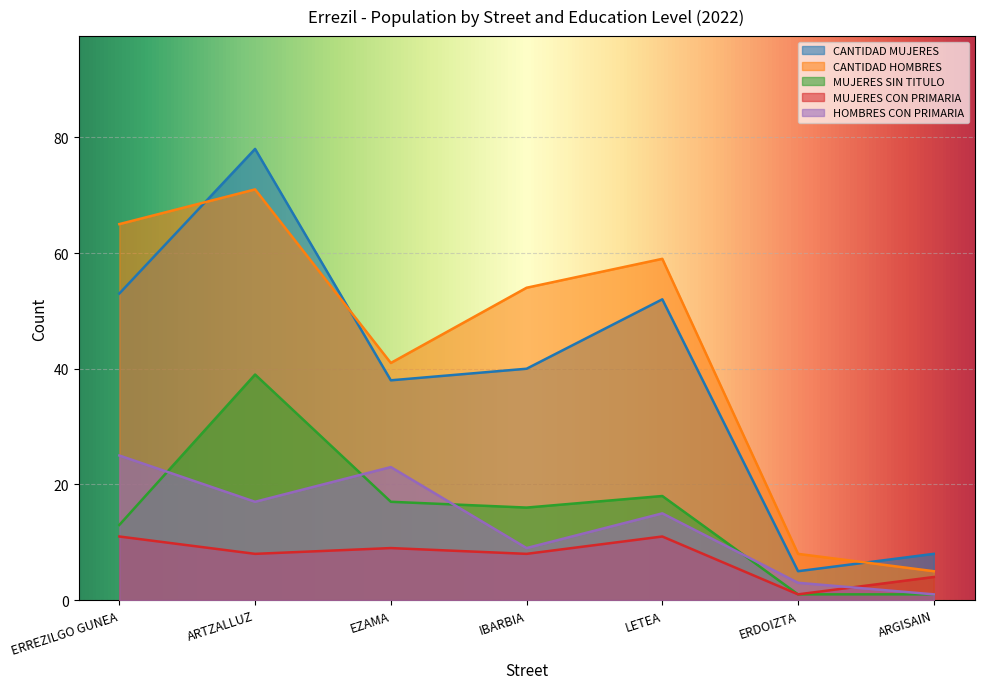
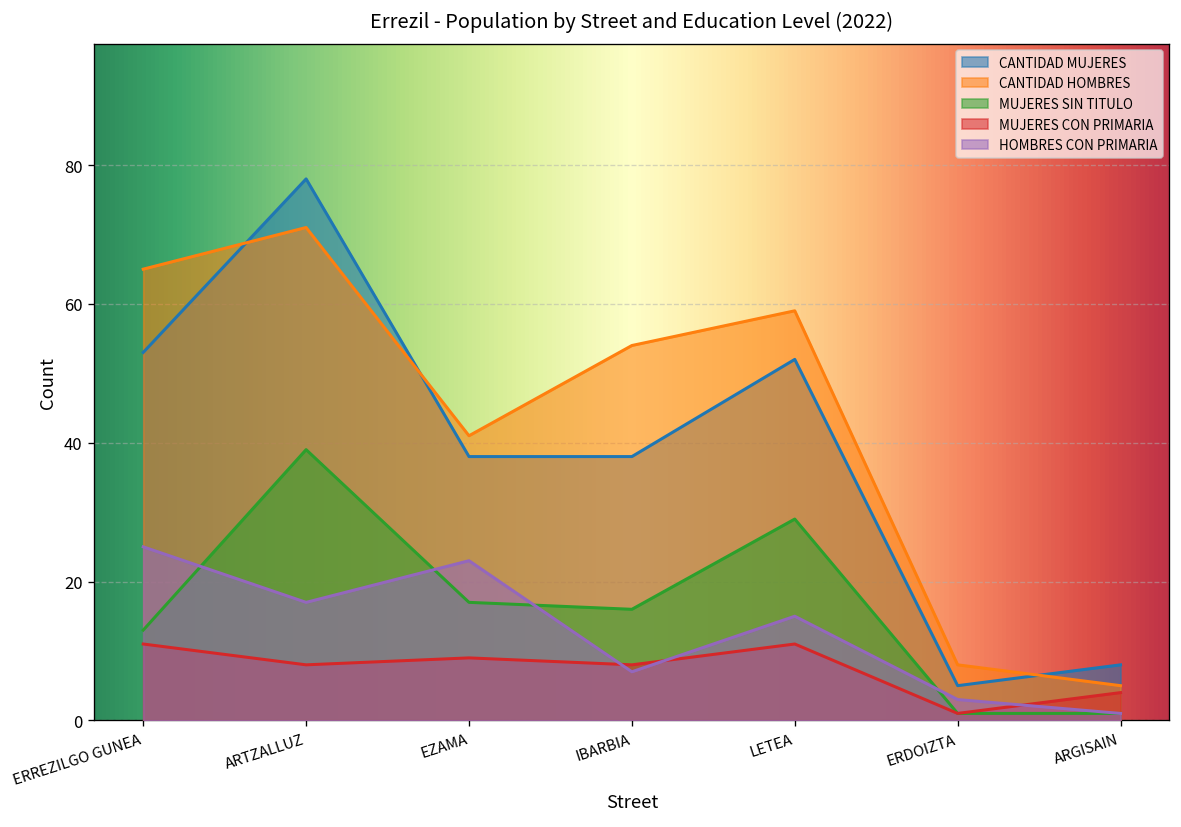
  {
    "CANTIDAD MUJERES": {
      "ERREZILGO GUNEA": 53,
      "ARTZALLUZ": 78,
      "EZAMA": 38,
-     "IBARBIA": 40,
+     "IBARBIA": 38,
      "LETEA": 52,
      "ERDOIZTA": 5,
      "ARGISAIN": 8
    },
    "CANTIDAD HOMBRES": {
      "ERREZILGO GUNEA": 65,
      "ARTZALLUZ": 71,
      "EZAMA": 41,
      "IBARBIA": 54,
      "LETEA": 59,
      "ERDOIZTA": 8,
      "ARGISAIN": 5
    },
    "MUJERES SIN TITULO": {
      "ERREZILGO GUNEA": 13,
      "ARTZALLUZ": 39,
      "EZAMA": 17,
      "IBARBIA": 16,
-     "LETEA": 18
+     "LETEA": 29
    },
    "MUJERES CON PRIMARIA": {
      "ERREZILGO GUNEA": 11,
      "ARTZALLUZ": 8,
      "EZAMA": 9,
      "IBARBIA": 8,
      "LETEA": 11,
      "ARGISAIN": 4
    },
    "HOMBRES CON PRIMARIA": {
      "ERREZILGO GUNEA": 25,
      "ARTZALLUZ": 17,
      "EZAMA": 23,
-     "IBARBIA": 9,
+     "IBARBIA": 7,
      "LETEA": 15,
      "ERDOIZTA": 3
    }
  }
